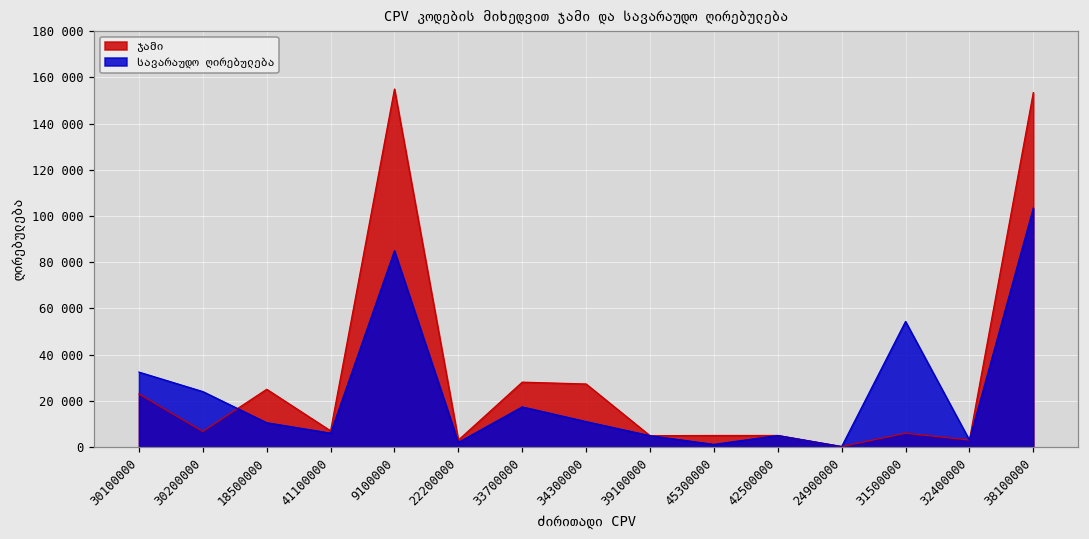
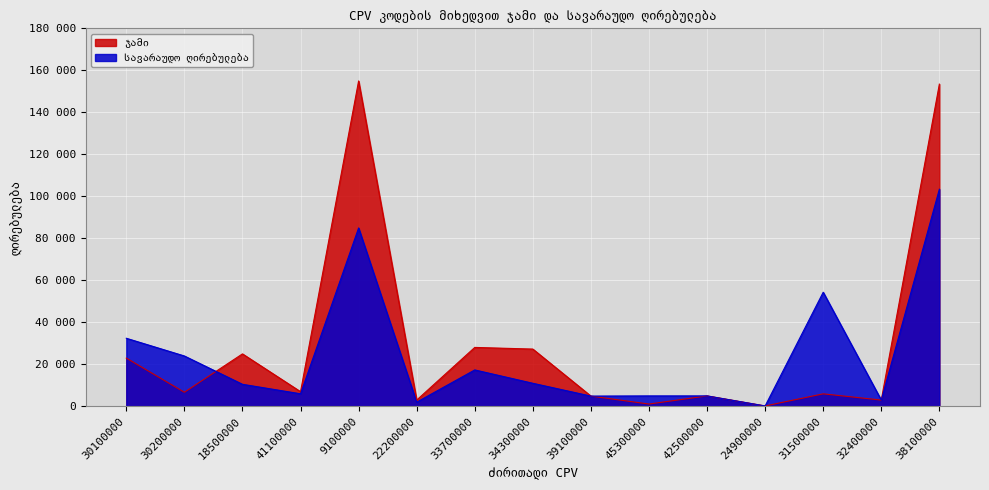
  {
    "ჯამი": {
      "30100000": 23000,
      "30200000": 7000,
      "18500000": 25000,
      "9100000": 155000,
      "33700000": 28000,
      "34300000": 27000,
-     "45300000": 5000,
+     "45300000": 1000,
      "31500000": 6000,
      "38100000": 153000
    },
    "სავარაუდო ღირებულება": {
      "30100000": 32000,
      "30200000": 24000,
      "18500000": 11000,
      "9100000": 85000,
      "33700000": 17000,
      "34300000": 11000,
-     "45300000": 1000,
+     "45300000": 5000,
      "31500000": 54000,
      "38100000": 103000
    }
  }
